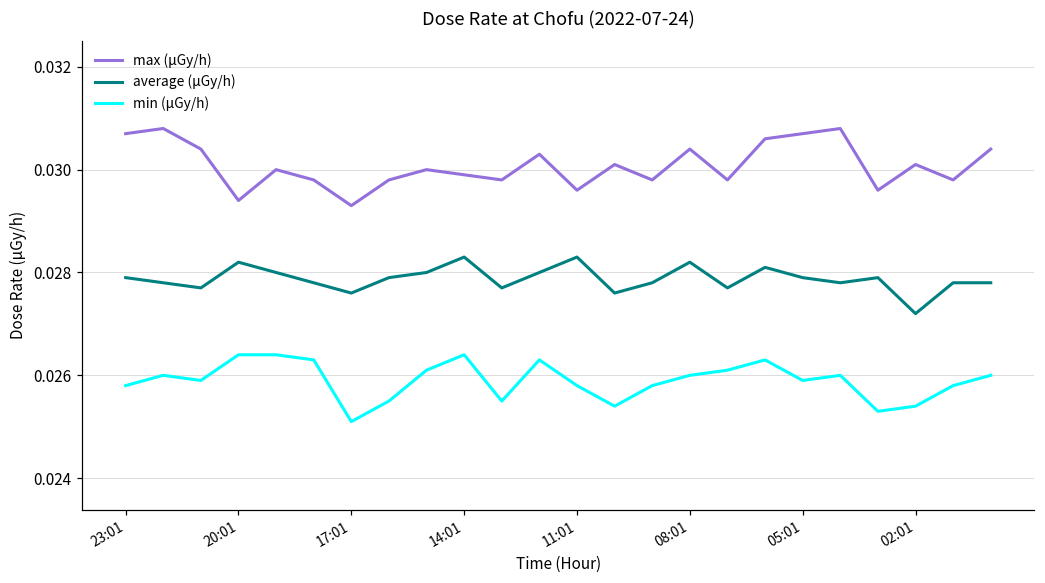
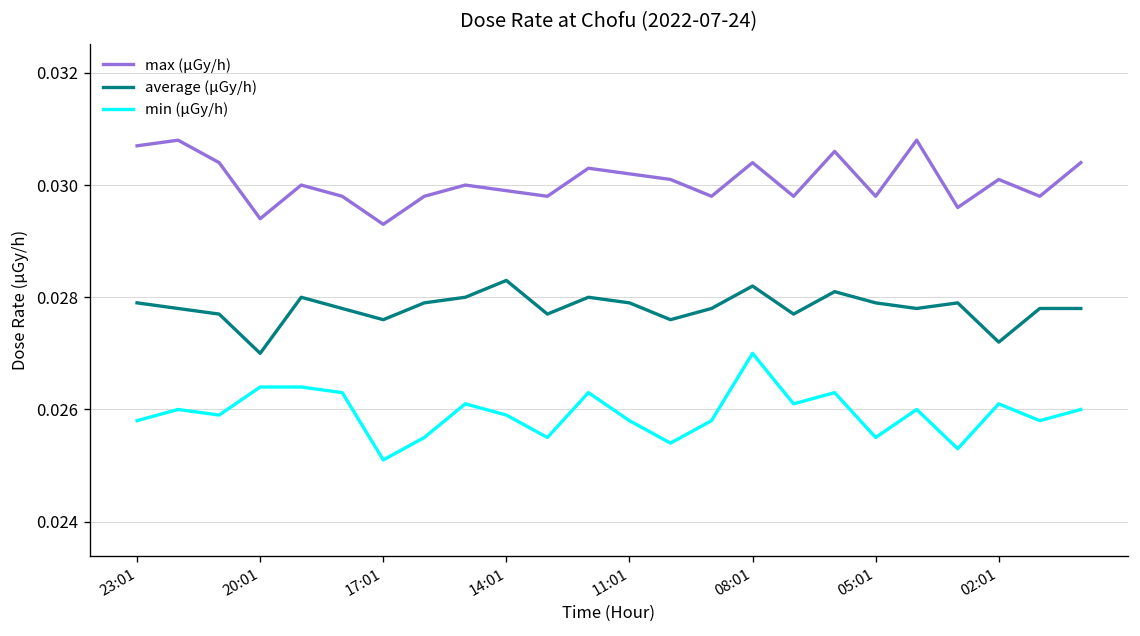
  {
    "max (μGy/h)": {
      "23:01": 0.0307,
      "20:01": 0.0294,
      "17:01": 0.0293,
      "14:01": 0.0299,
-     "11:01": 0.0296,
+     "11:01": 0.0302,
      "08:01": 0.0304,
-     "05:01": 0.0307,
+     "05:01": 0.0298,
      "02:01": 0.0301
    },
    "average (μGy/h)": {
      "23:01": 0.0279,
-     "20:01": 0.0282,
+     "20:01": 0.0270,
      "17:01": 0.0276,
      "14:01": 0.0283,
-     "11:01": 0.0283,
+     "11:01": 0.0279,
      "08:01": 0.0282,
      "05:01": 0.0279,
      "02:01": 0.0272
    },
    "min (μGy/h)": {
      "23:01": 0.0258,
      "20:01": 0.0264,
      "17:01": 0.0251,
-     "14:01": 0.0264,
+     "14:01": 0.0259,
      "11:01": 0.0258,
-     "08:01": 0.026,
-     "05:01": 0.0259,
-     "02:01": 0.0254
+     "08:01": 0.027,
+     "05:01": 0.0255,
+     "02:01": 0.0261
    }
  }
